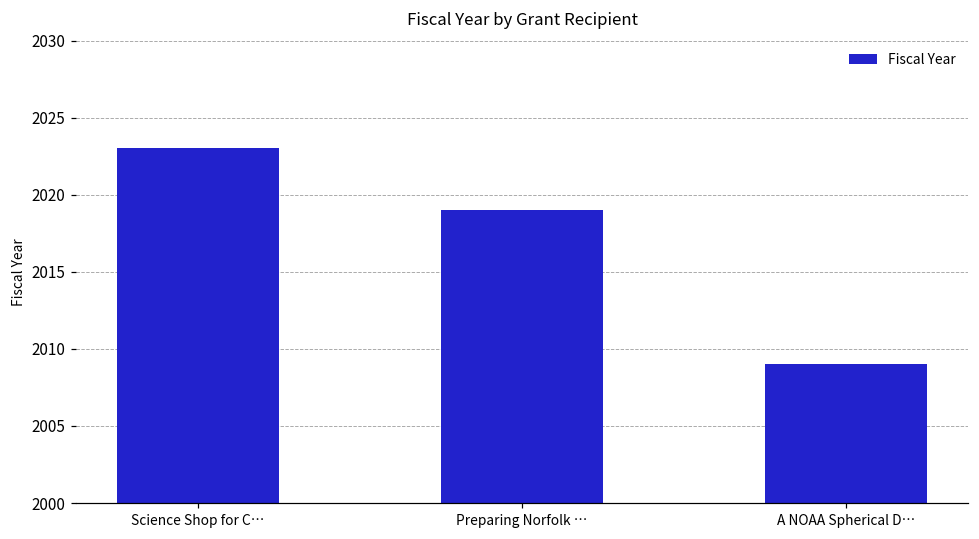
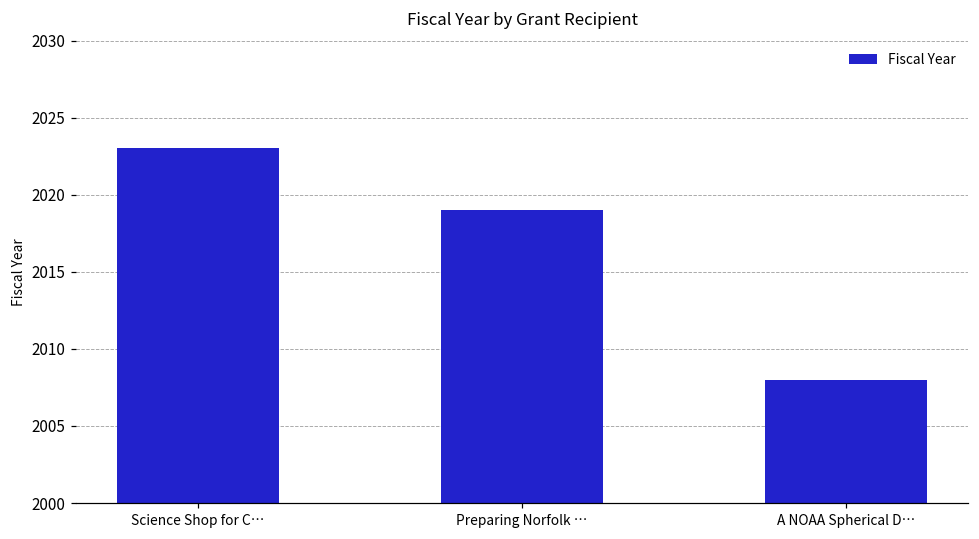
  {
    "Science Shop for C…": 2023,
    "Preparing Norfolk …": 2019,
-   "A NOAA Spherical D…": 2009
+   "A NOAA Spherical D…": 2008
  }
